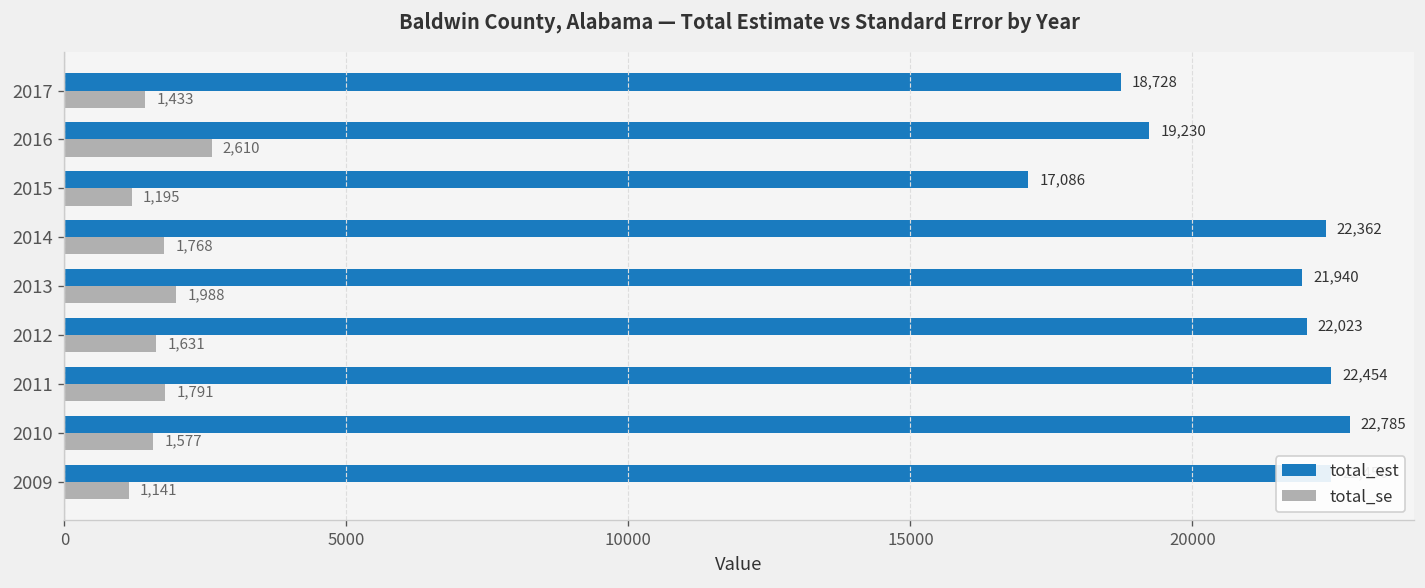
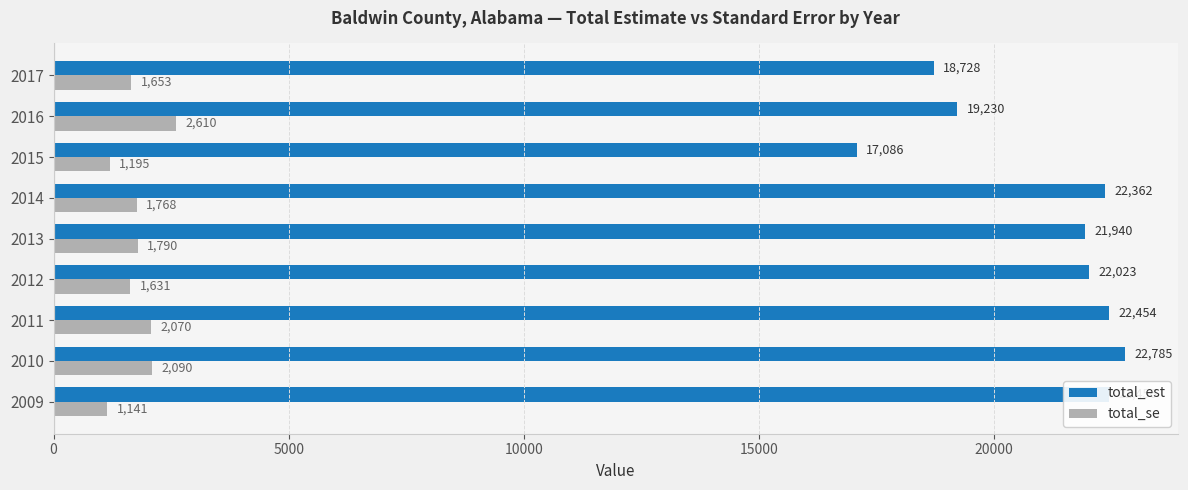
  {
    "total_est": {
      "2017": "18,728",
      "2016": "19,230",
      "2015": "17,086",
      "2014": "22,362",
      "2013": "21,940",
      "2012": "22,023",
      "2011": "22,454",
      "2010": "22,785"
    },
    "total_se": {
-     "2017": "1,433",
+     "2017": "1,653",
      "2016": "2,610",
      "2015": "1,195",
      "2014": "1,768",
-     "2013": "1,988",
+     "2013": "1,790",
      "2012": "1,631",
-     "2011": "1,791",
-     "2010": "1,577",
+     "2011": "2,070",
+     "2010": "2,090",
      "2009": "1,141"
    }
  }
